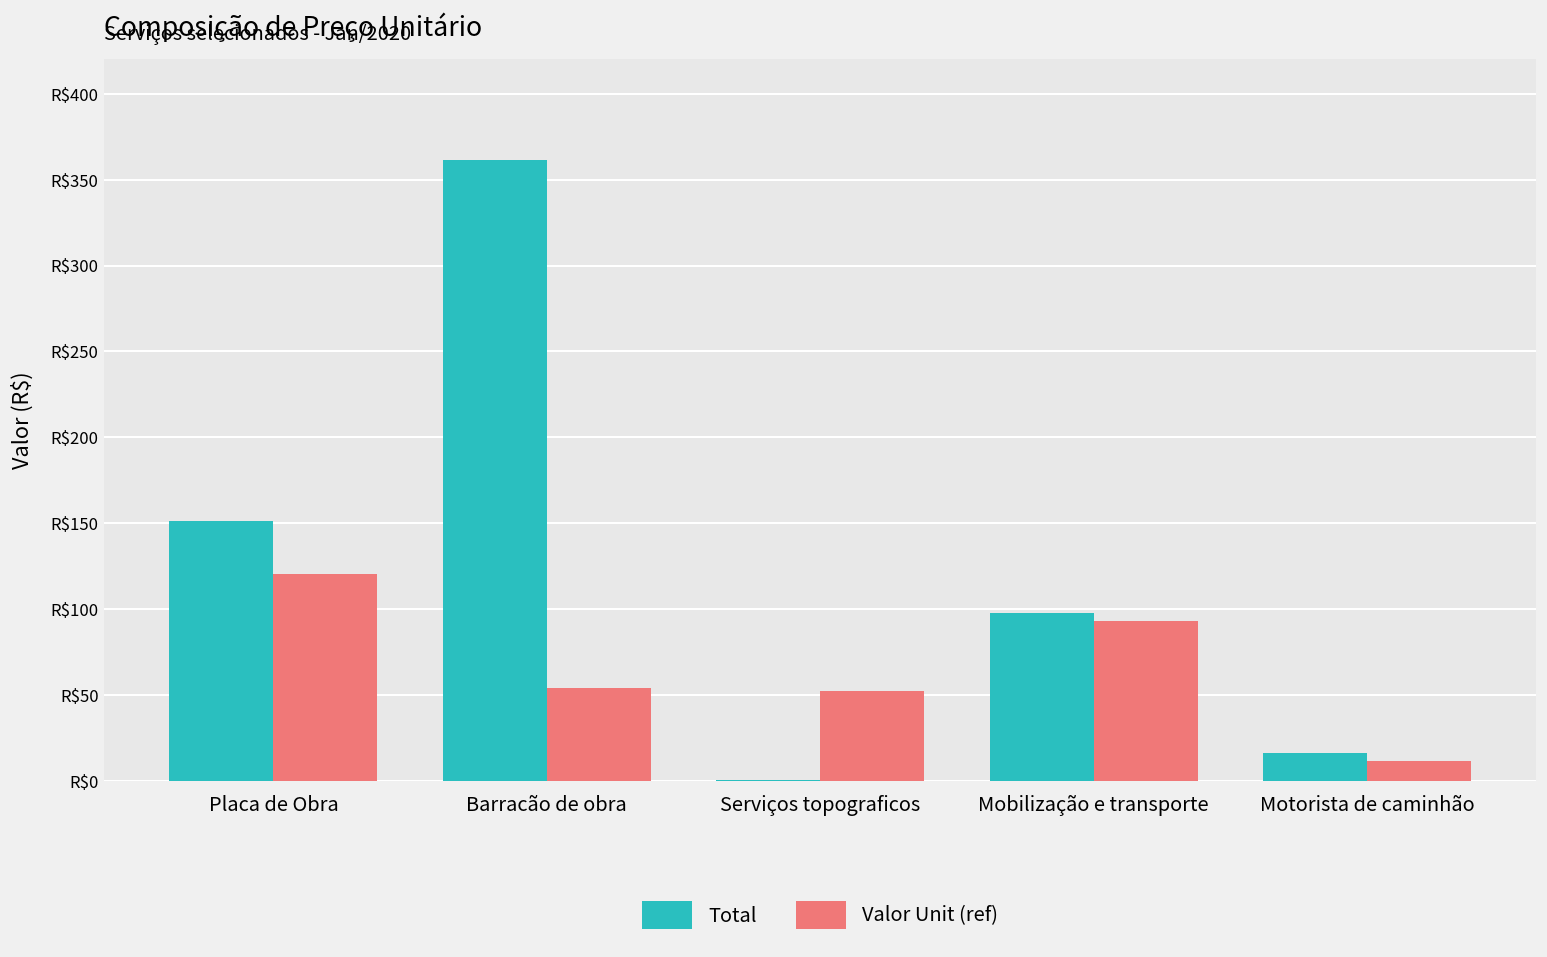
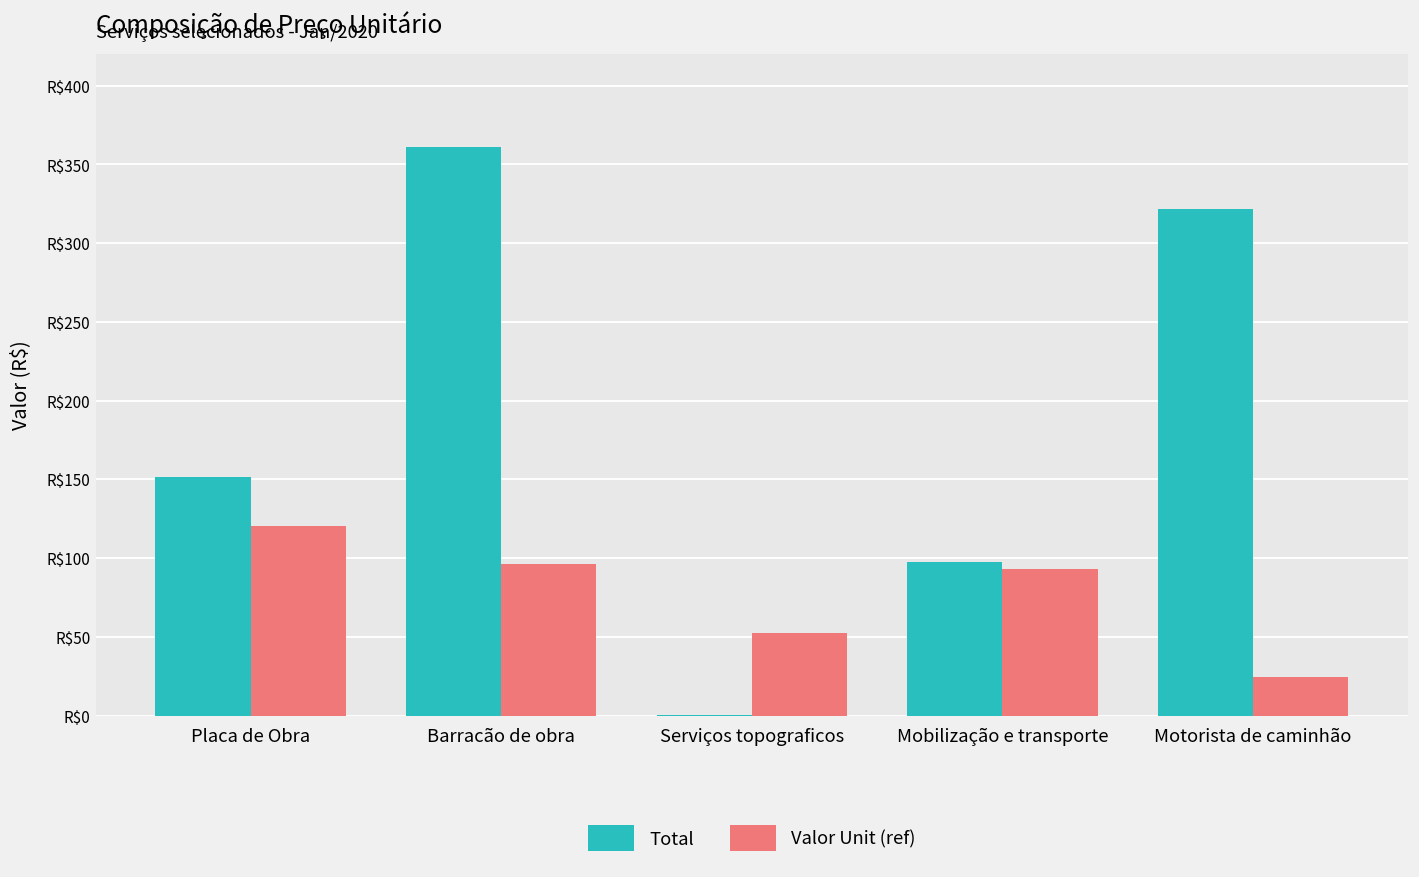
  {
    "Total": {
      "Placa de Obra": "R$152",
      "Barracão de obra": "R$361",
      "Mobilização e transporte": "R$98",
-     "Motorista de caminhão": "R$16"
+     "Motorista de caminhão": "R$322"
    },
    "Valor Unit (ref)": {
      "Placa de Obra": "R$121",
-     "Barracão de obra": "R$54",
+     "Barracão de obra": "R$96",
      "Serviços topograficos": "R$52",
      "Mobilização e transporte": "R$93",
-     "Motorista de caminhão": "R$12"
+     "Motorista de caminhão": "R$25"
    }
  }
